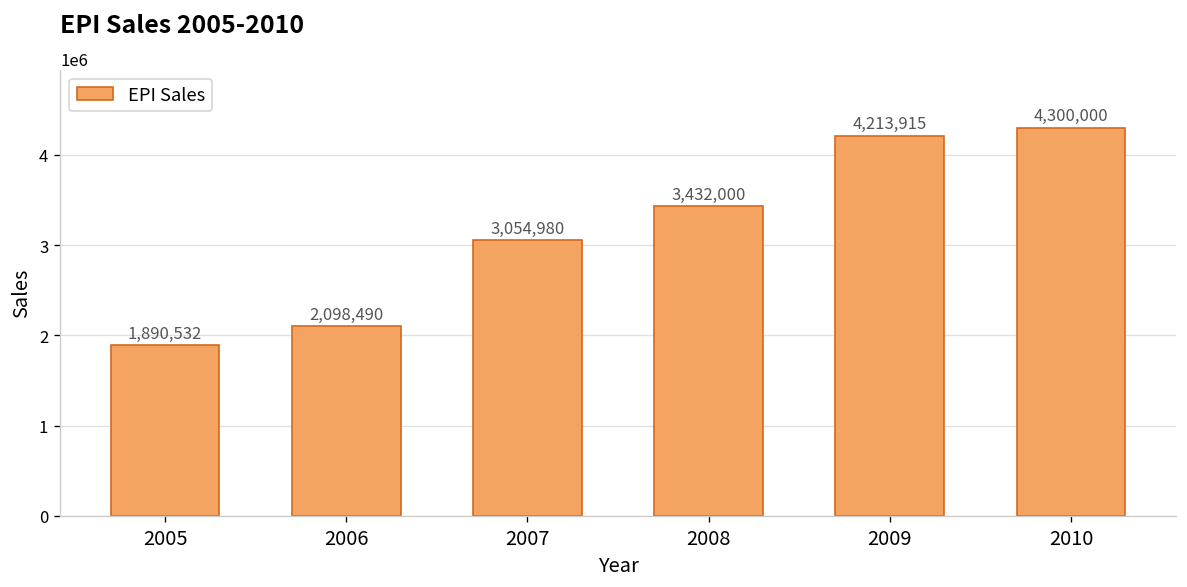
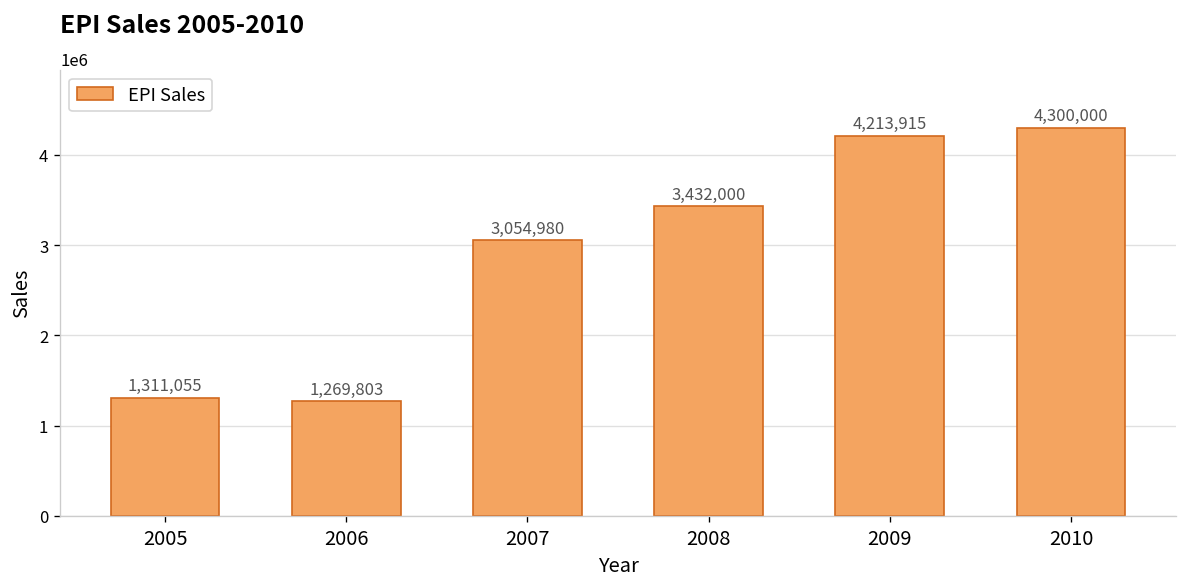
  {
-   "2005": "1,890,532",
-   "2006": "2,098,490",
+   "2005": "1,311,055",
+   "2006": "1,269,803",
    "2007": "3,054,980",
    "2008": "3,432,000",
    "2009": "4,213,915",
    "2010": "4,300,000"
  }
